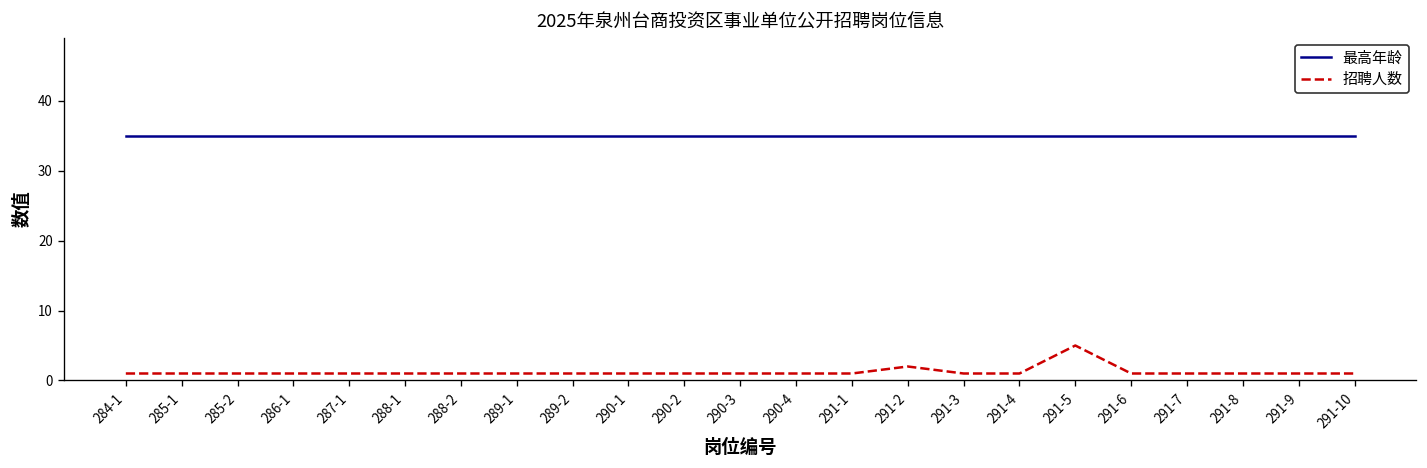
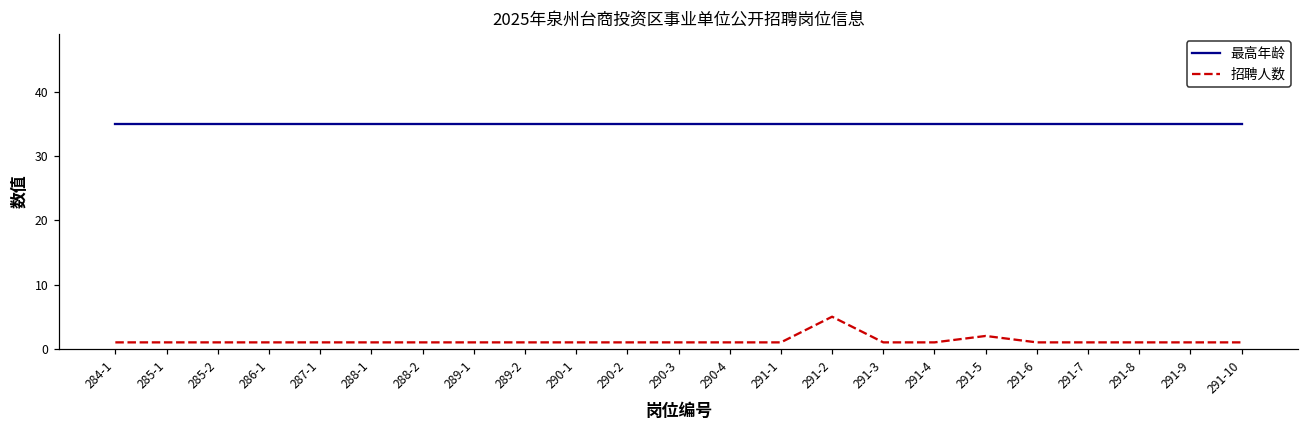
  {
    "最高年龄": {
      "284-1": 35,
      "285-1": 35,
      "285-2": 35,
      "286-1": 35,
      "287-1": 35,
      "288-1": 35,
      "288-2": 35,
      "289-1": 35,
      "289-2": 35,
      "290-1": 35,
      "290-2": 35,
      "290-3": 35,
      "290-4": 35,
      "291-1": 35,
      "291-2": 35,
      "291-3": 35,
      "291-4": 35,
      "291-5": 35,
      "291-6": 35,
      "291-7": 35,
      "291-8": 35,
      "291-9": 35,
      "291-10": 35
    },
    "招聘人数": {
      "284-1": 1,
      "285-1": 1,
      "285-2": 1,
      "286-1": 1,
      "287-1": 1,
      "288-1": 1,
      "288-2": 1,
      "289-1": 1,
      "289-2": 1,
      "290-1": 1,
      "290-2": 1,
      "290-3": 1,
      "290-4": 1,
      "291-1": 1,
-     "291-2": 2,
+     "291-2": 5,
      "291-3": 1,
      "291-4": 1,
-     "291-5": 5,
+     "291-5": 2,
      "291-6": 1,
      "291-7": 1,
      "291-8": 1,
      "291-9": 1,
      "291-10": 1
    }
  }
